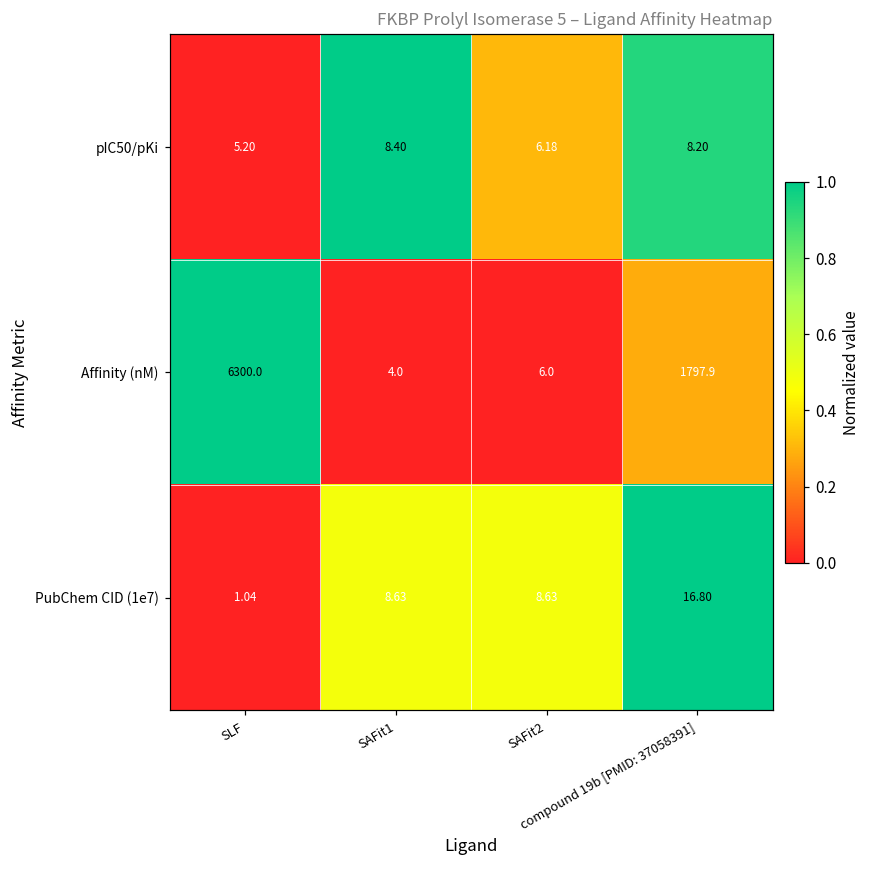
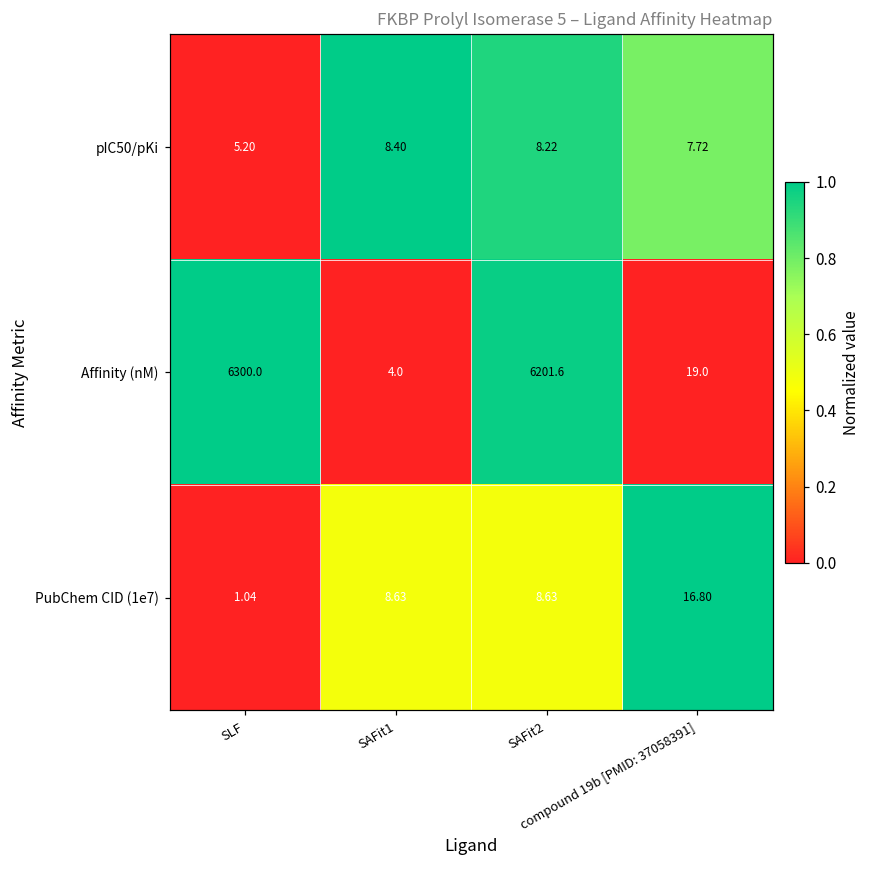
  {
    "pIC50/pKi": {
      "SLF": 5.20,
      "SAFit1": 8.40,
-     "SAFit2": 6.18,
-     "compound 19b [PMID: 37058391]": 8.20
+     "SAFit2": 8.22,
+     "compound 19b [PMID: 37058391]": 7.72
    },
    "Affinity (nM)": {
      "SLF": 6300.0,
      "SAFit1": 4.0,
-     "SAFit2": 6.0,
-     "compound 19b [PMID: 37058391]": 1797.9
+     "SAFit2": 6201.6,
+     "compound 19b [PMID: 37058391]": 19.0
    },
    "PubChem CID (1e7)": {
      "SLF": 1.04,
      "SAFit1": 8.63,
      "SAFit2": 8.63,
      "compound 19b [PMID: 37058391]": 16.80
    }
  }
